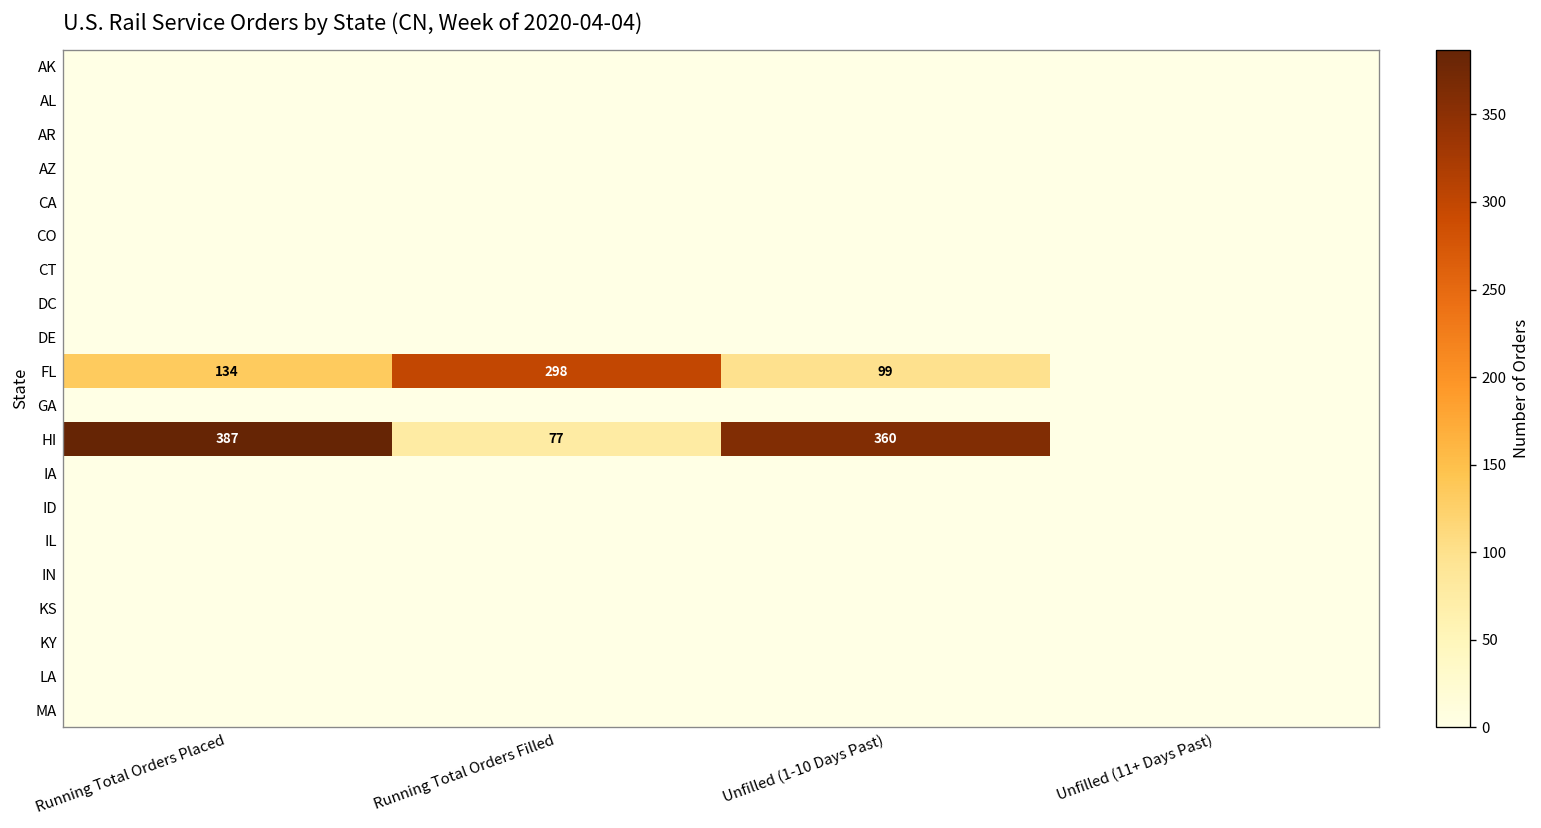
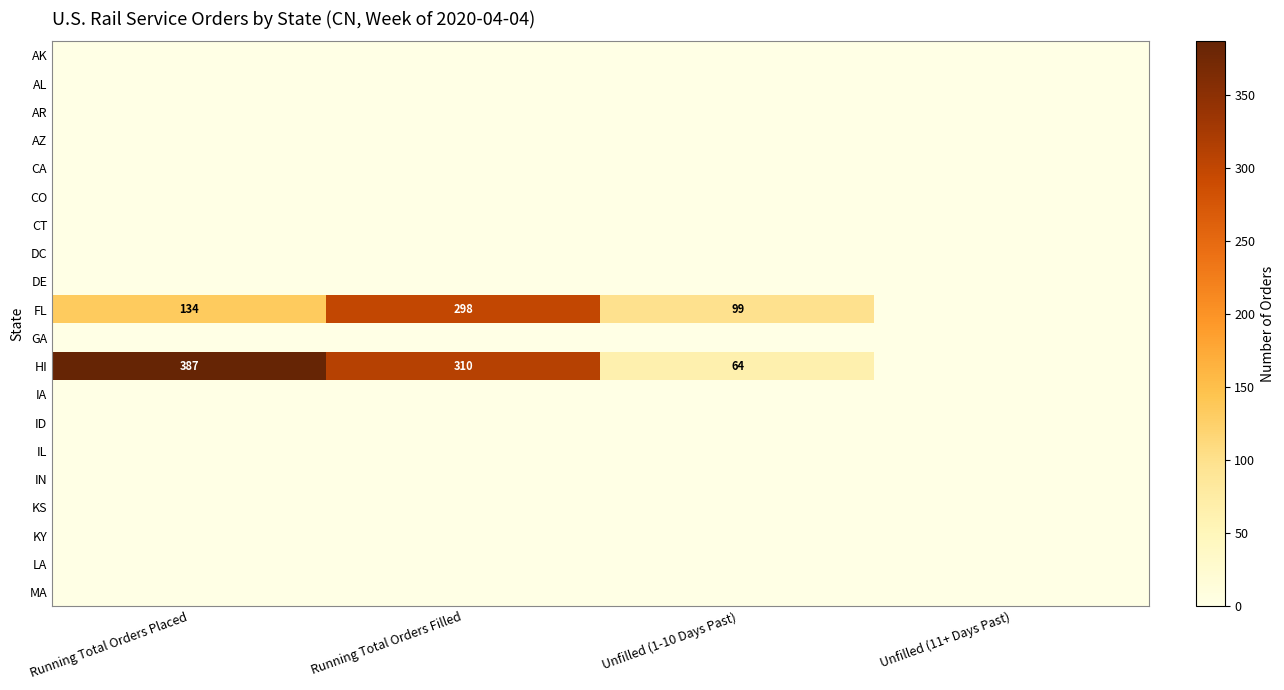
  {
    "FL": {
      "Running Total Orders Placed": 134,
      "Running Total Orders Filled": 298,
      "Unfilled (1-10 Days Past)": 99
    },
    "HI": {
      "Running Total Orders Placed": 387,
-     "Running Total Orders Filled": 77,
-     "Unfilled (1-10 Days Past)": 360
+     "Running Total Orders Filled": 310,
+     "Unfilled (1-10 Days Past)": 64
    }
  }
